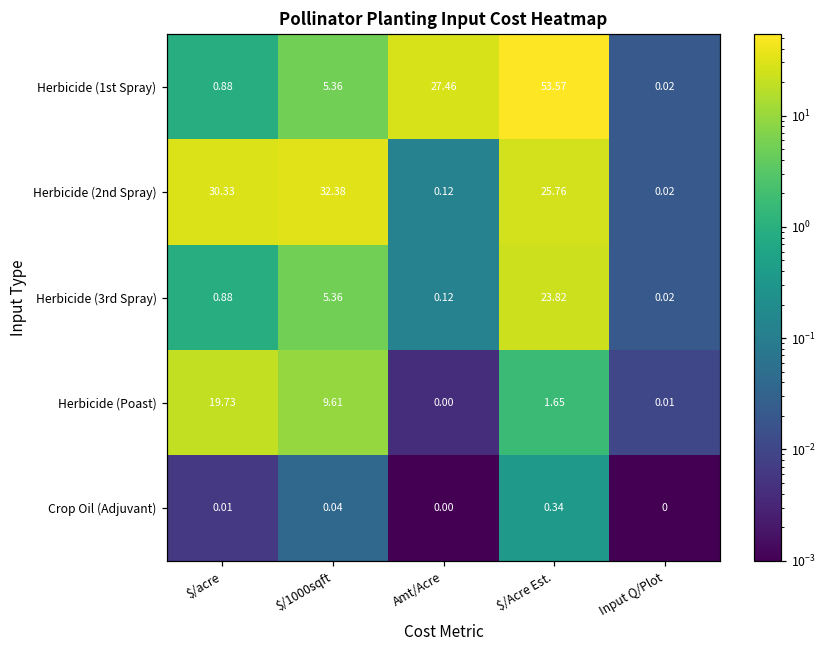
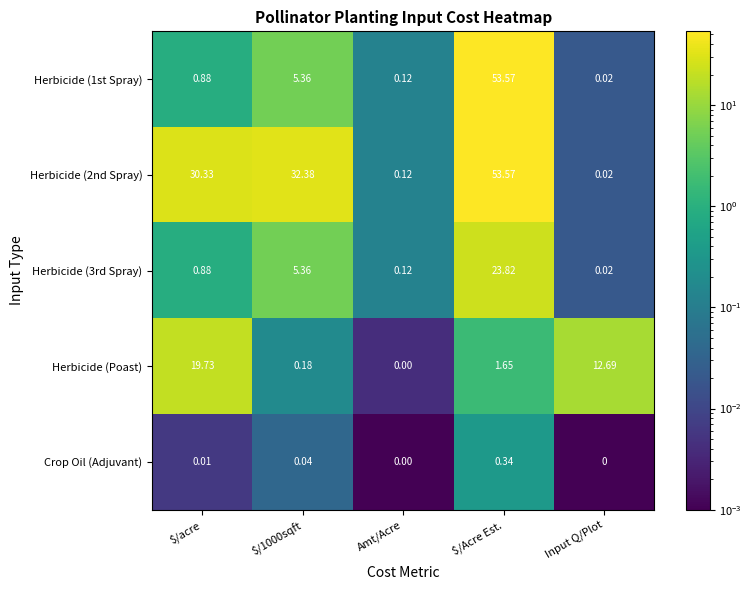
  {
    "Herbicide (1st Spray)": {
      "$/acre": 0.88,
      "$/1000sqft": 5.36,
-     "Amt/Acre": 27.46,
+     "Amt/Acre": 0.12,
      "$/Acre Est.": 53.57,
      "Input Q/Plot": 0.02
    },
    "Herbicide (2nd Spray)": {
      "$/acre": 30.33,
      "$/1000sqft": 32.38,
      "Amt/Acre": 0.12,
-     "$/Acre Est.": 25.76,
+     "$/Acre Est.": 53.57,
      "Input Q/Plot": 0.02
    },
    "Herbicide (3rd Spray)": {
      "$/acre": 0.88,
      "$/1000sqft": 5.36,
      "Amt/Acre": 0.12,
      "$/Acre Est.": 23.82,
      "Input Q/Plot": 0.02
    },
    "Herbicide (Poast)": {
      "$/acre": 19.73,
-     "$/1000sqft": 9.61,
+     "$/1000sqft": 0.18,
      "Amt/Acre": 0.00,
      "$/Acre Est.": 1.65,
-     "Input Q/Plot": 0.01
+     "Input Q/Plot": 12.69
    },
    "Crop Oil (Adjuvant)": {
      "$/acre": 0.01,
      "$/1000sqft": 0.04,
      "Amt/Acre": 0.00,
      "$/Acre Est.": 0.34,
      "Input Q/Plot": 0
    }
  }
